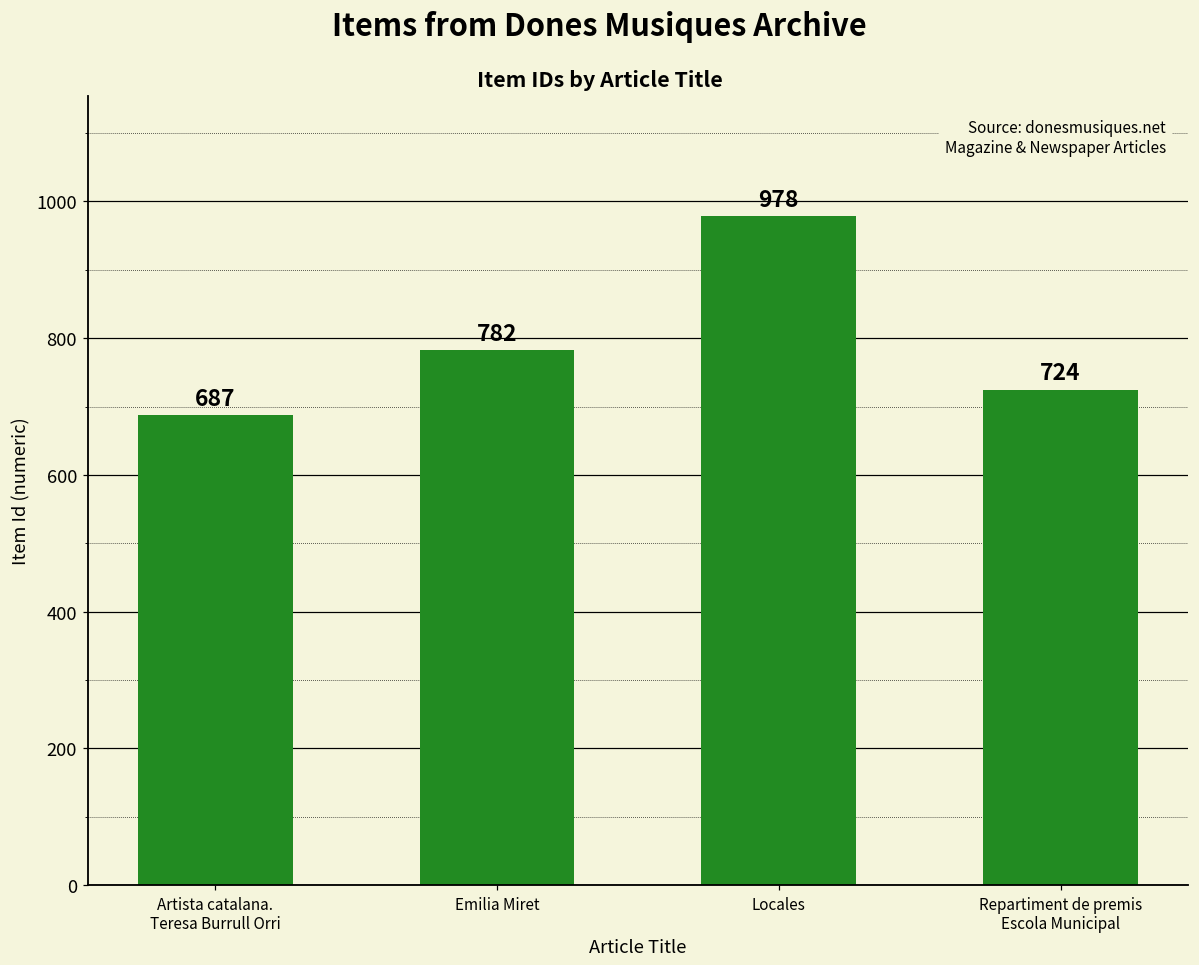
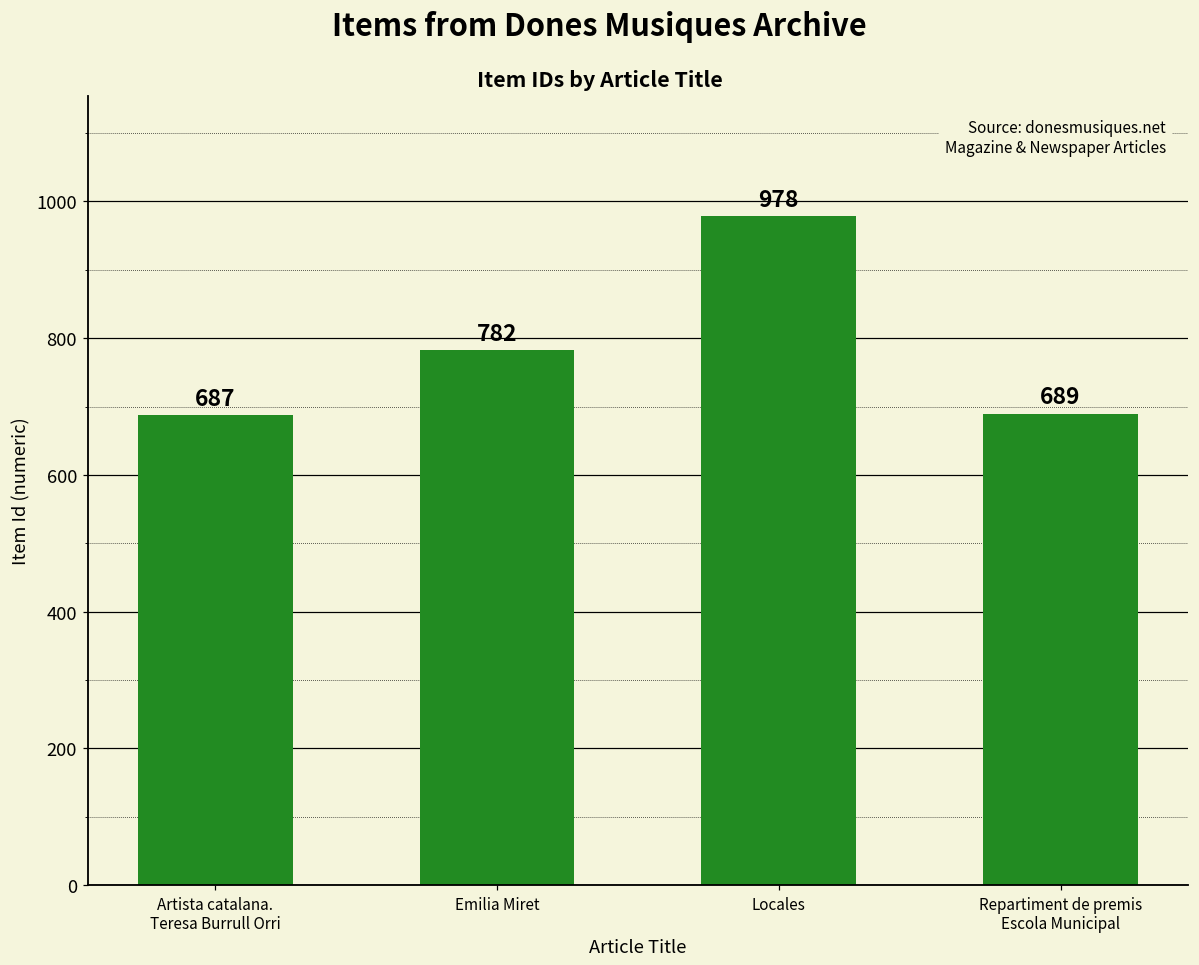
  {
    "Artista catalana. Teresa Burrull Orri": 687,
    "Emilia Miret": 782,
    "Locales": 978,
-   "Repartiment de premis Escola Municipal": 724
+   "Repartiment de premis Escola Municipal": 689
  }
